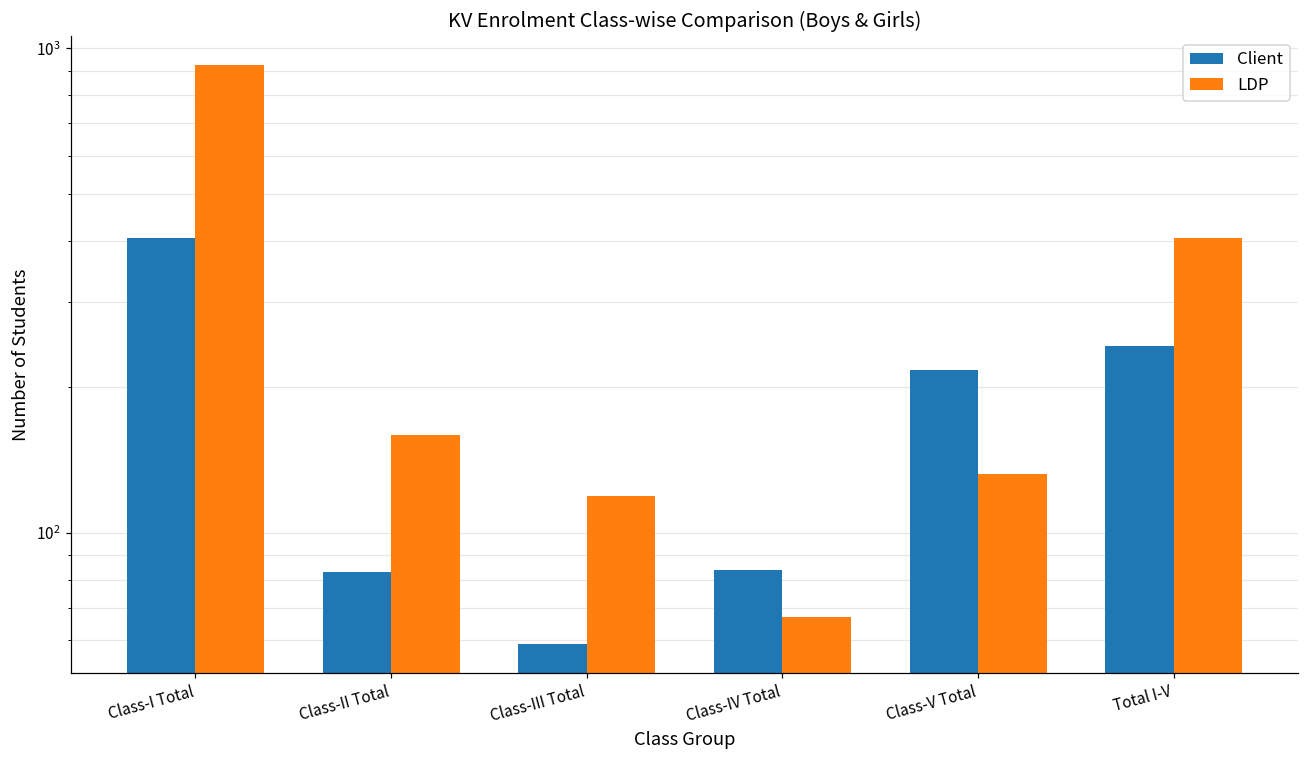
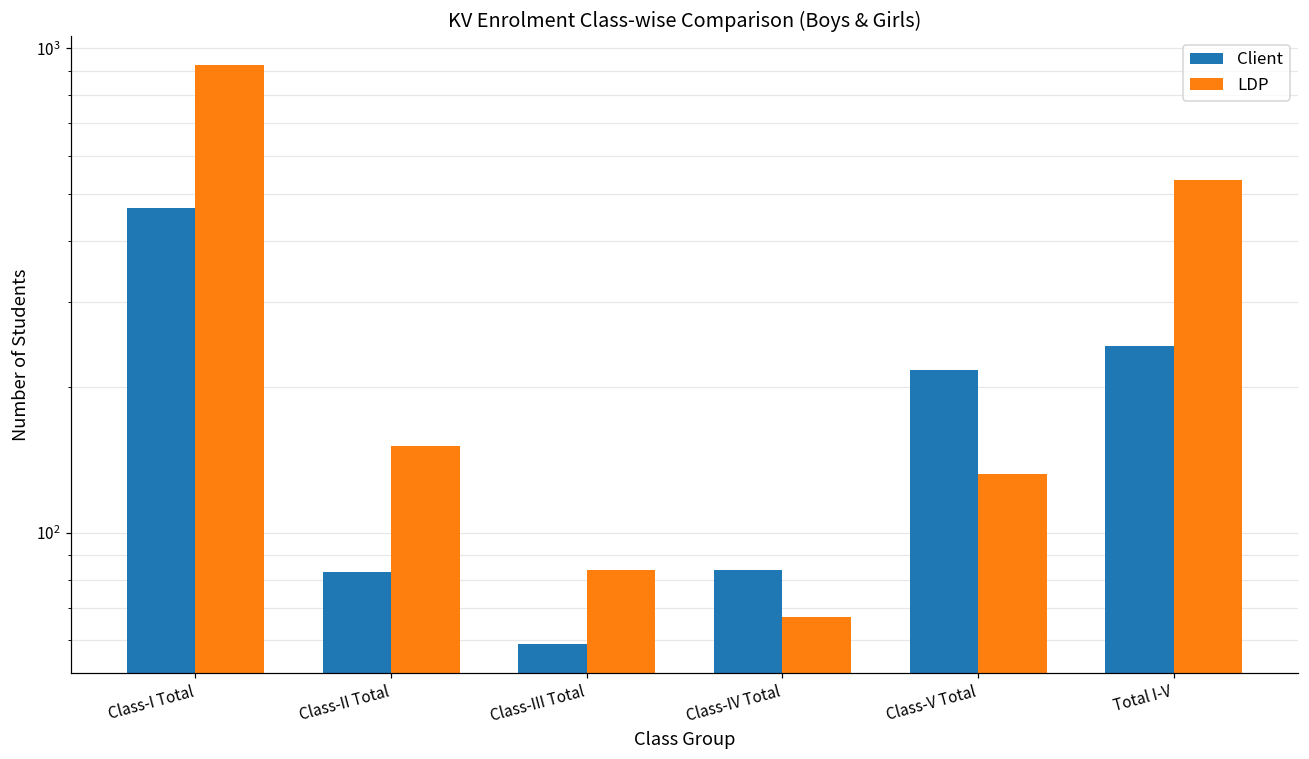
  {
    "Client": {
-     "Class-I Total": 410,
+     "Class-I Total": 470,
      "Class-II Total": 83,
      "Class-III Total": 59,
      "Class-IV Total": 84,
      "Class-V Total": 220,
      "Total I-V": 240
    },
    "LDP": {
      "Class-I Total": 920,
-     "Class-II Total": 159,
-     "Class-III Total": 119,
+     "Class-II Total": 151,
+     "Class-III Total": 84,
      "Class-IV Total": 67,
      "Class-V Total": 132,
-     "Total I-V": 410
+     "Total I-V": 540
    }
  }
